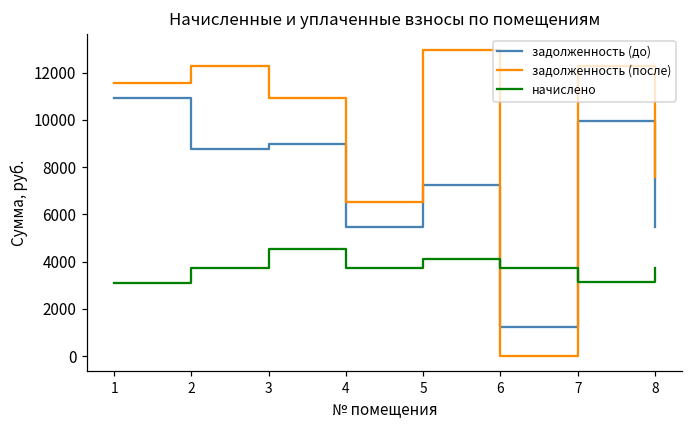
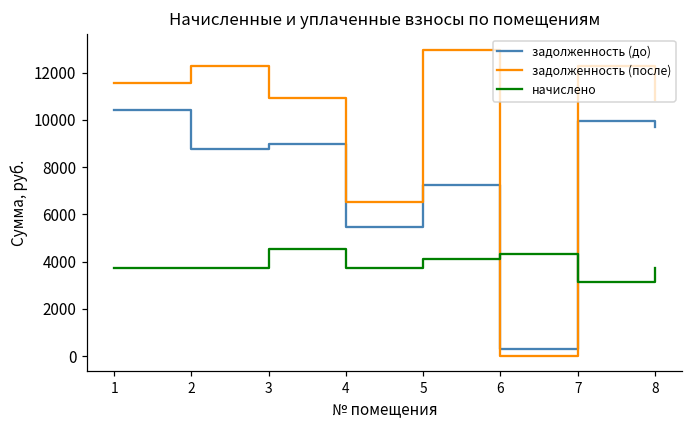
  {
    "задолженность (до)": {
-     "1": 10900,
+     "1": 10400,
      "2": 8800,
      "3": 9000,
      "4": 5500,
      "5": 7200,
-     "6": 1200,
+     "6": 300,
      "7": 10000,
-     "8": 5500
+     "8": 9700
    },
    "задолженность (после)": {
      "1": 11600,
      "2": 12300,
      "3": 10900,
      "4": 6500,
      "5": 13000,
      "6": 0,
-     "8": 7600
+     "8": 10800
    },
    "начислено": {
-     "1": 3100,
+     "1": 3700,
      "2": 3700,
      "3": 4600,
      "4": 3700,
      "5": 4100,
-     "6": 3700,
+     "6": 4300,
      "7": 3100,
      "8": 3700
    }
  }
